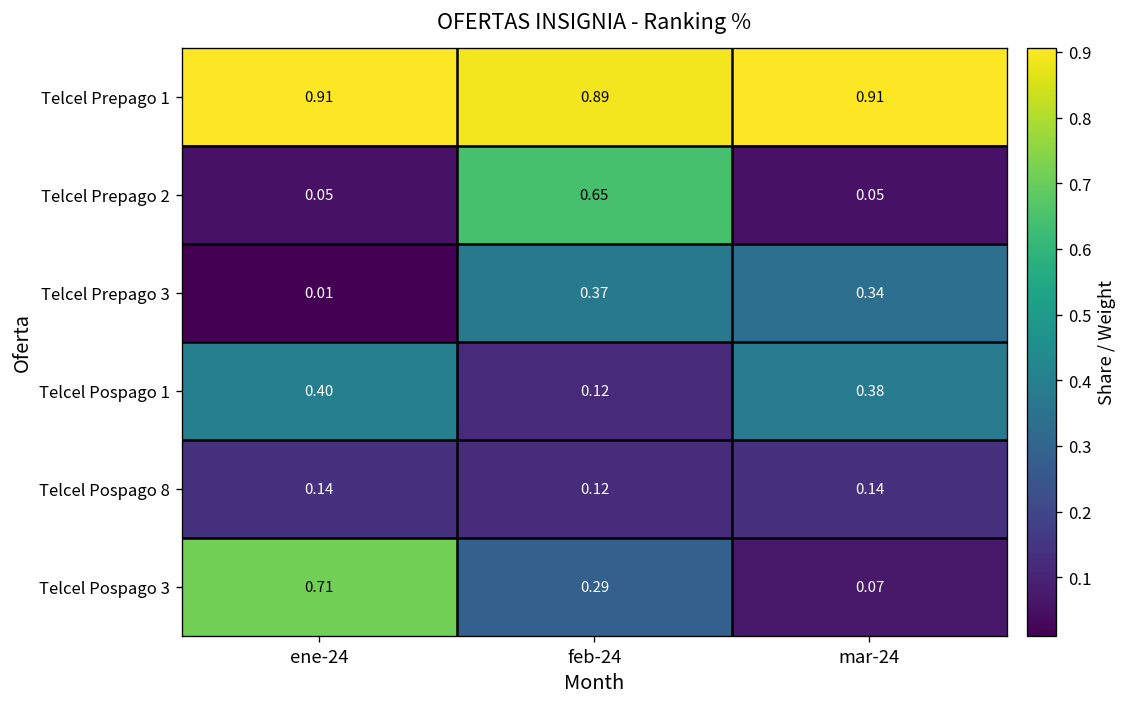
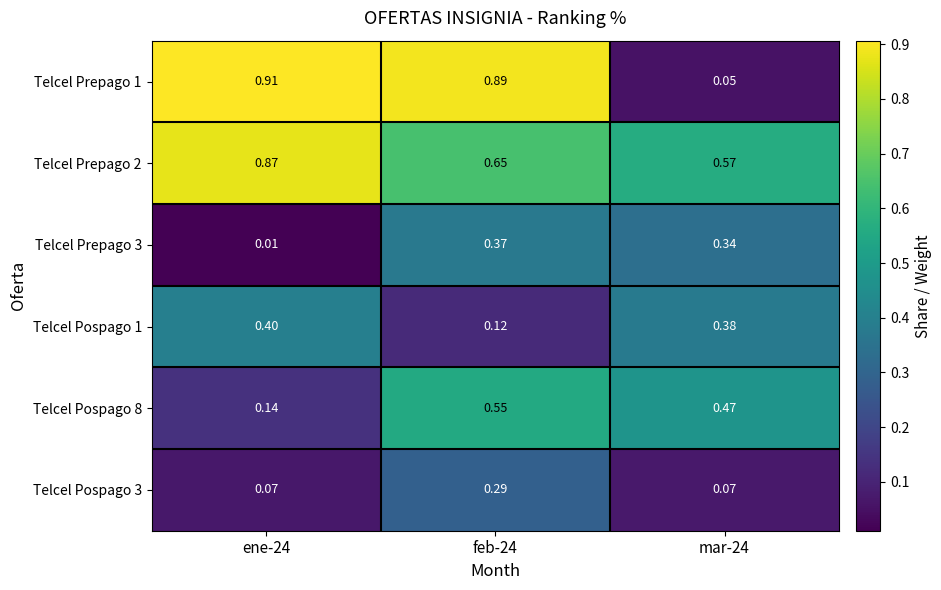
  {
    "Telcel Prepago 1": {
      "ene-24": 0.91,
      "feb-24": 0.89,
-     "mar-24": 0.91
+     "mar-24": 0.05
    },
    "Telcel Prepago 2": {
-     "ene-24": 0.05,
+     "ene-24": 0.87,
      "feb-24": 0.65,
-     "mar-24": 0.05
+     "mar-24": 0.57
    },
    "Telcel Prepago 3": {
      "ene-24": 0.01,
      "feb-24": 0.37,
      "mar-24": 0.34
    },
    "Telcel Pospago 1": {
      "ene-24": 0.40,
      "feb-24": 0.12,
      "mar-24": 0.38
    },
    "Telcel Pospago 8": {
      "ene-24": 0.14,
-     "feb-24": 0.12,
-     "mar-24": 0.14
+     "feb-24": 0.55,
+     "mar-24": 0.47
    },
    "Telcel Pospago 3": {
-     "ene-24": 0.71,
+     "ene-24": 0.07,
      "feb-24": 0.29,
      "mar-24": 0.07
    }
  }
